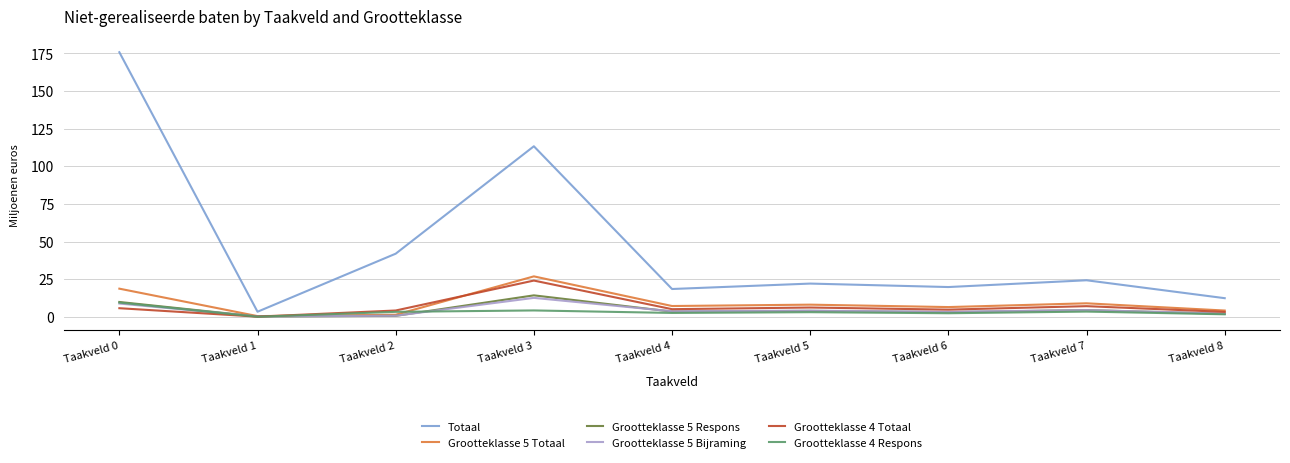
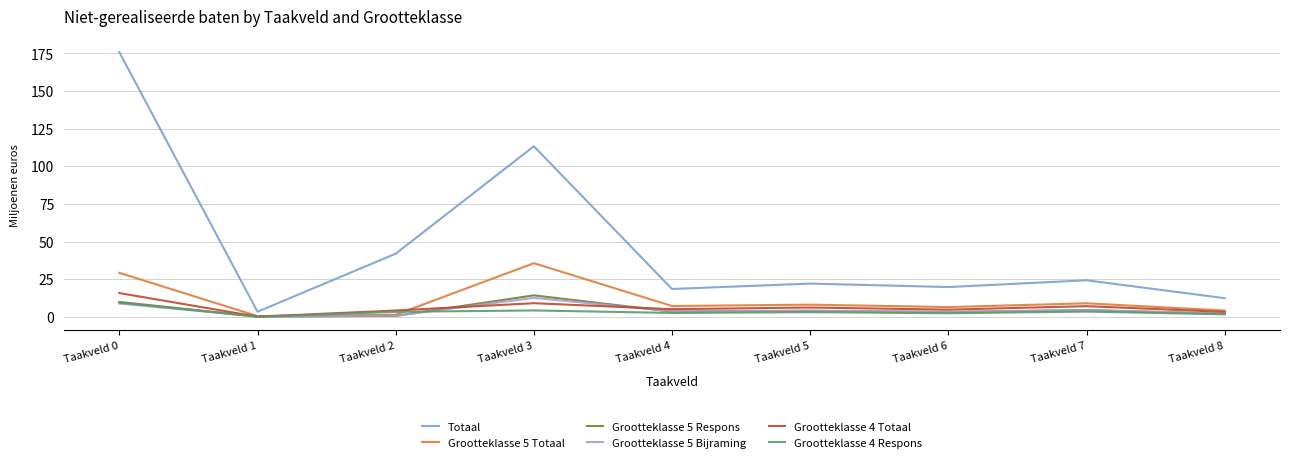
  {
    "Grootteklasse 5 Totaal": {
-     "Taakveld 0": 19,
-     "Taakveld 3": 27,
+     "Taakveld 0": 29,
+     "Taakveld 3": 36,
      "Taakveld 4": 7,
      "Taakveld 5": 8,
      "Taakveld 6": 7,
      "Taakveld 7": 9
    },
    "Grootteklasse 4 Totaal": {
-     "Taakveld 0": 6,
-     "Taakveld 3": 24,
+     "Taakveld 0": 16,
+     "Taakveld 3": 9,
      "Taakveld 5": 6,
      "Taakveld 7": 7
    }
  }
